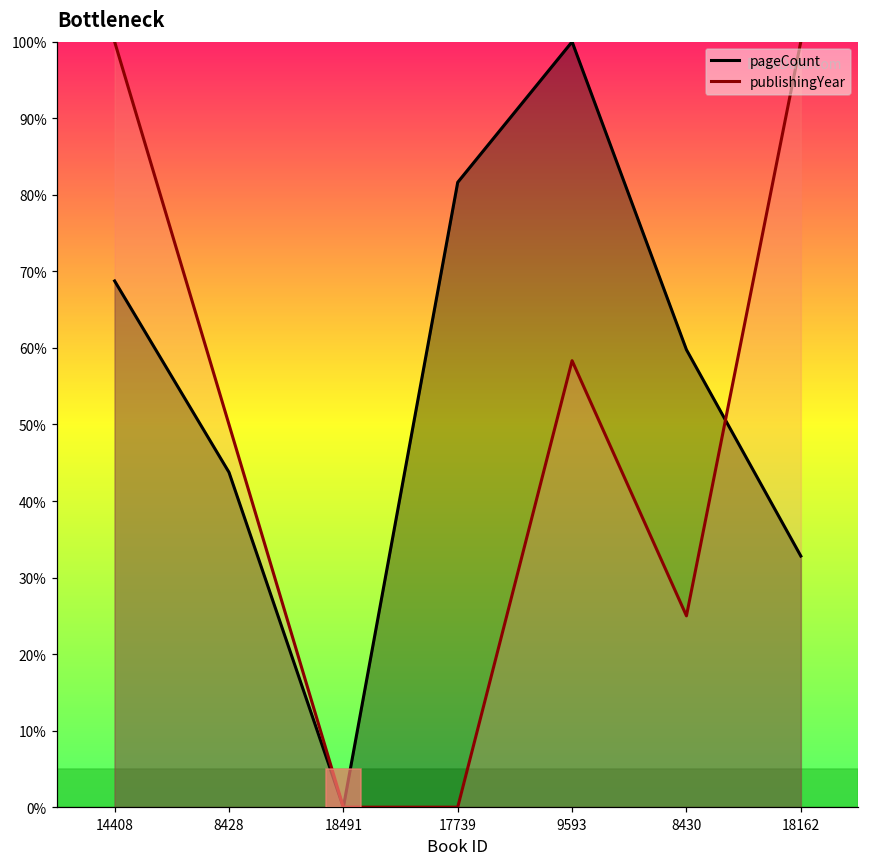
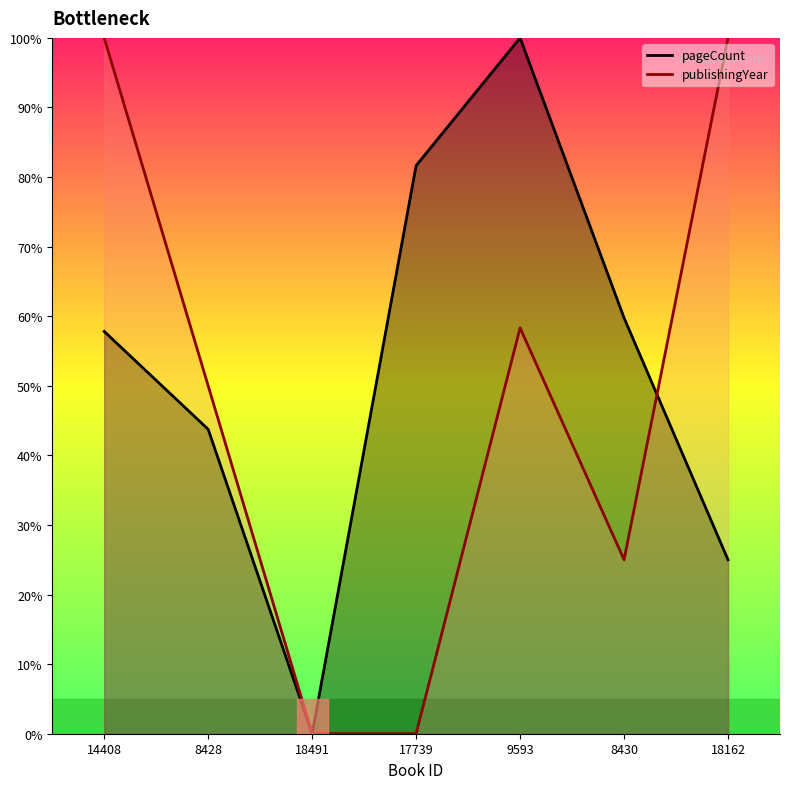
  {
    "pageCount": {
-     "14408": "69%",
+     "14408": "58%",
      "8428": "44%",
      "17739": "82%",
      "9593": "100%",
      "8430": "60%",
-     "18162": "33%"
+     "18162": "25%"
    }
  }
